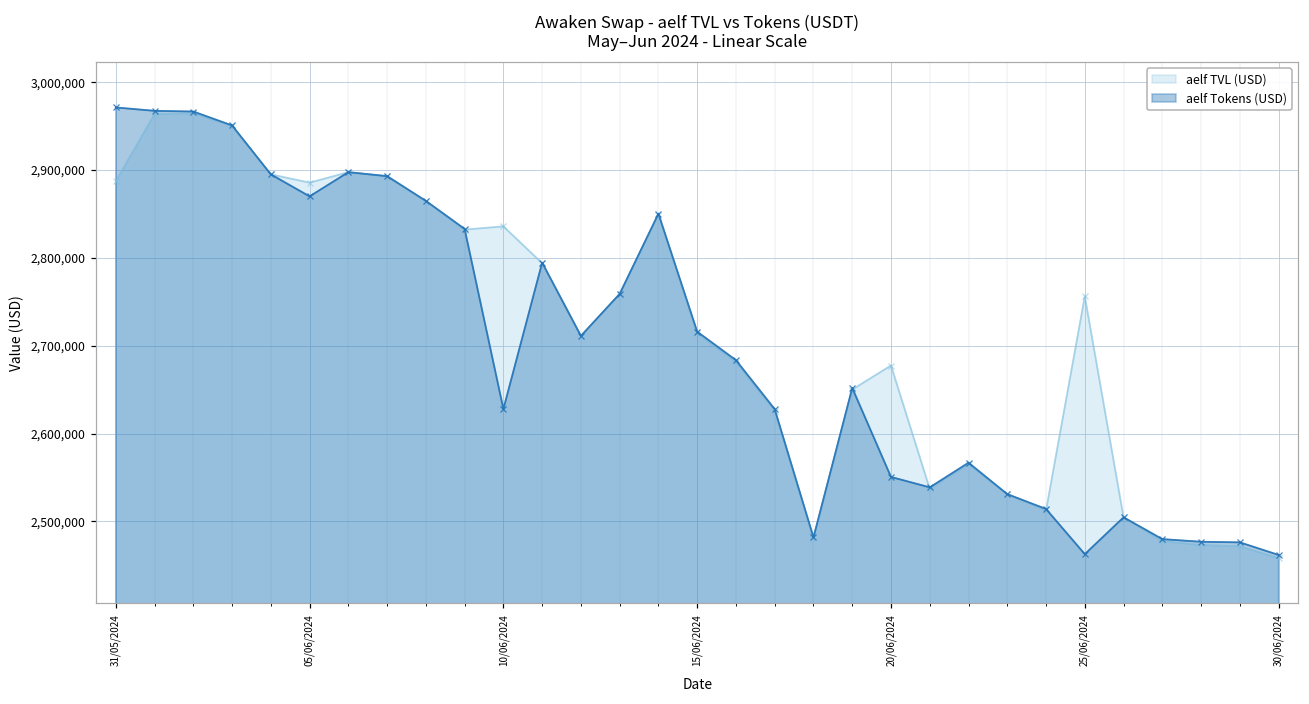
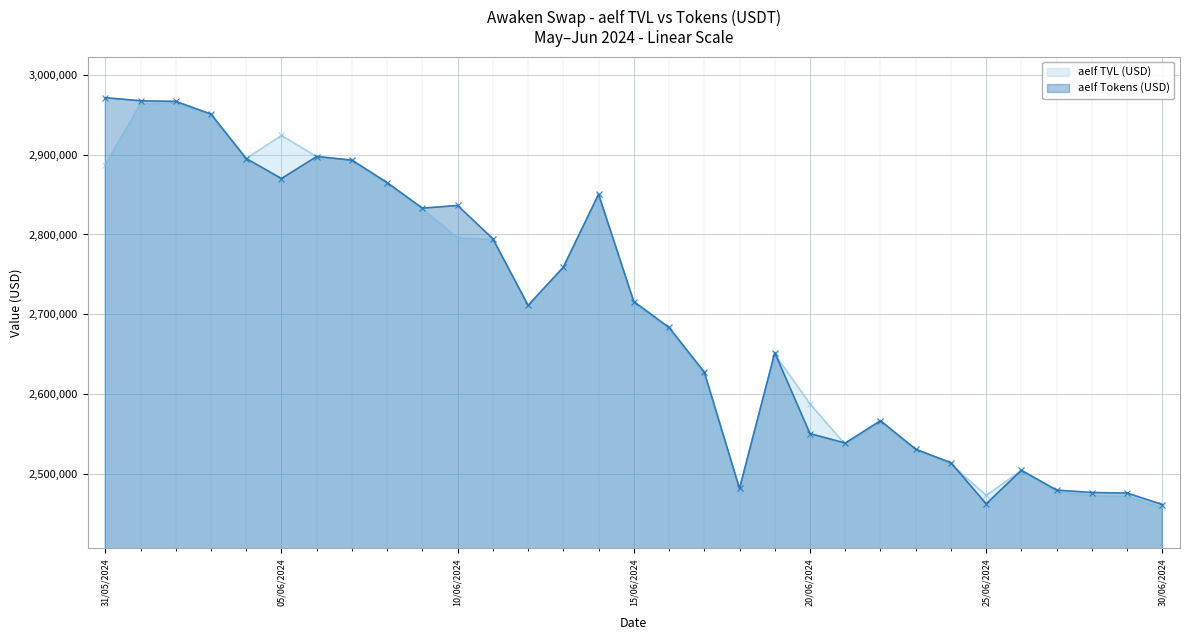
  {
    "aelf TVL (USD)": {
      "31/05/2024": "2,890,000",
-     "05/06/2024": "2,890,000",
-     "10/06/2024": "2,840,000",
-     "20/06/2024": "2,680,000",
-     "25/06/2024": "2,760,000",
+     "05/06/2024": "2,920,000",
+     "10/06/2024": "2,800,000",
+     "20/06/2024": "2,590,000",
+     "25/06/2024": "2,470,000",
      "30/06/2024": "2,460,000"
    },
    "aelf Tokens (USD)": {
      "31/05/2024": "2,970,000",
      "05/06/2024": "2,870,000",
-     "10/06/2024": "2,630,000",
+     "10/06/2024": "2,840,000",
      "20/06/2024": "2,550,000",
      "25/06/2024": "2,460,000",
      "30/06/2024": "2,460,000"
    }
  }
